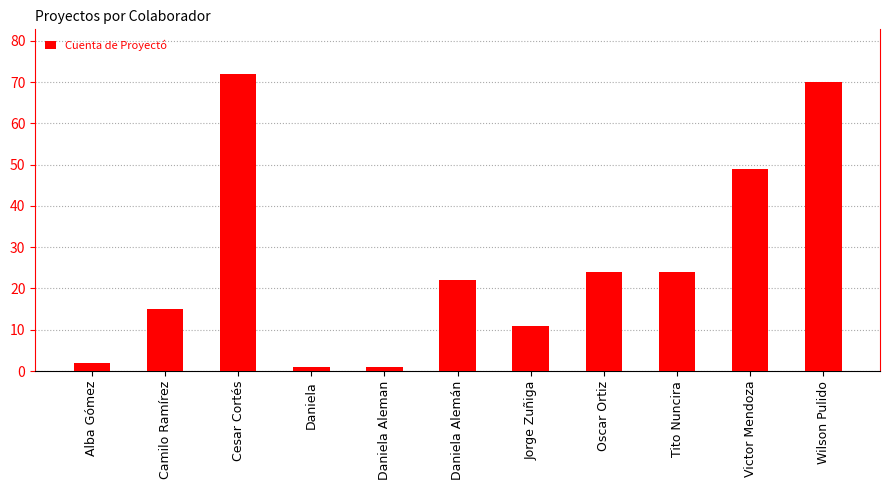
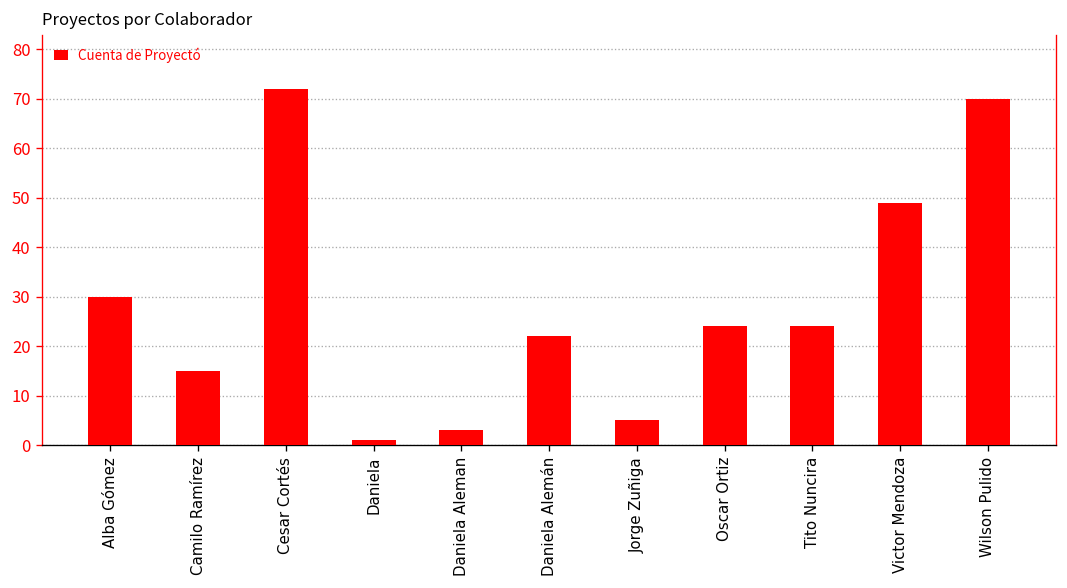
  {
-   "Alba Gómez": 2,
+   "Alba Gómez": 30,
    "Camilo Ramírez": 15,
    "Cesar Cortés": 72,
    "Daniela": 1,
-   "Daniela Aleman": 1,
+   "Daniela Aleman": 3,
    "Daniela Alemán": 22,
-   "Jorge Zuñiga": 11,
+   "Jorge Zuñiga": 5,
    "Oscar Ortiz": 24,
    "Tito Nuncira": 24,
    "Victor Mendoza": 49,
    "Wilson Pulido": 70
  }
